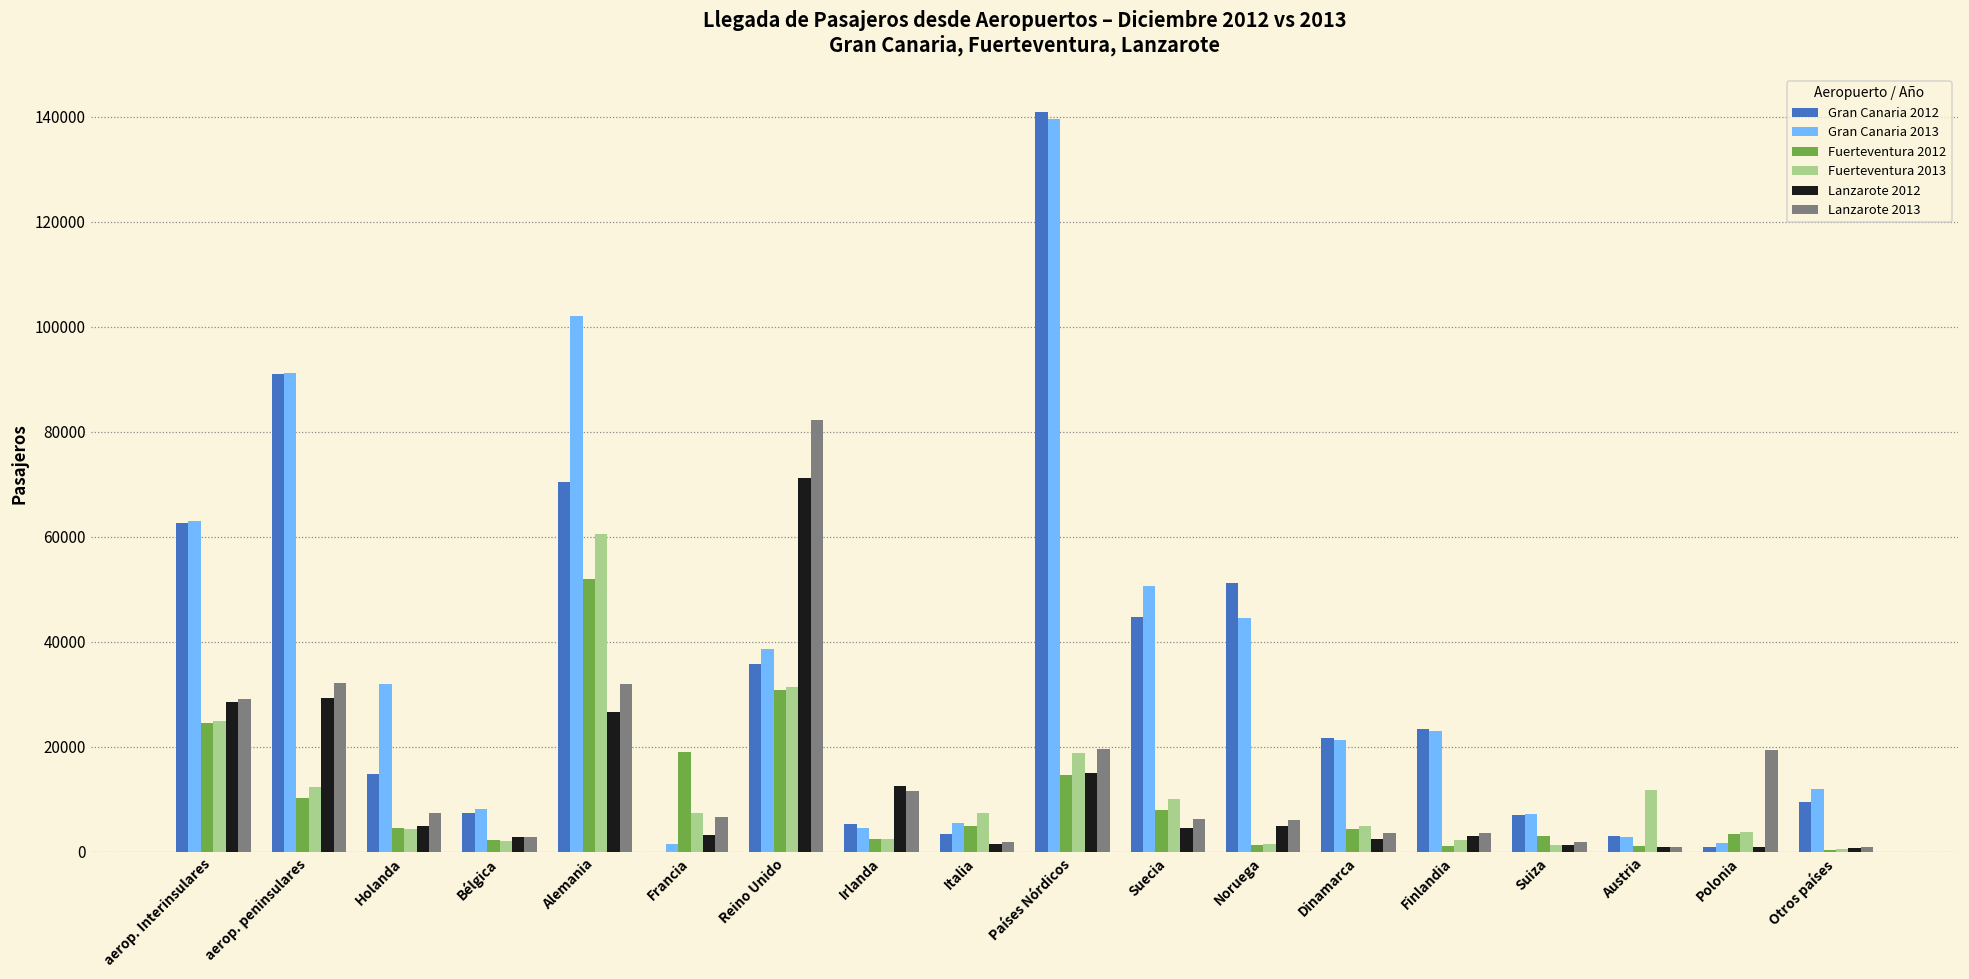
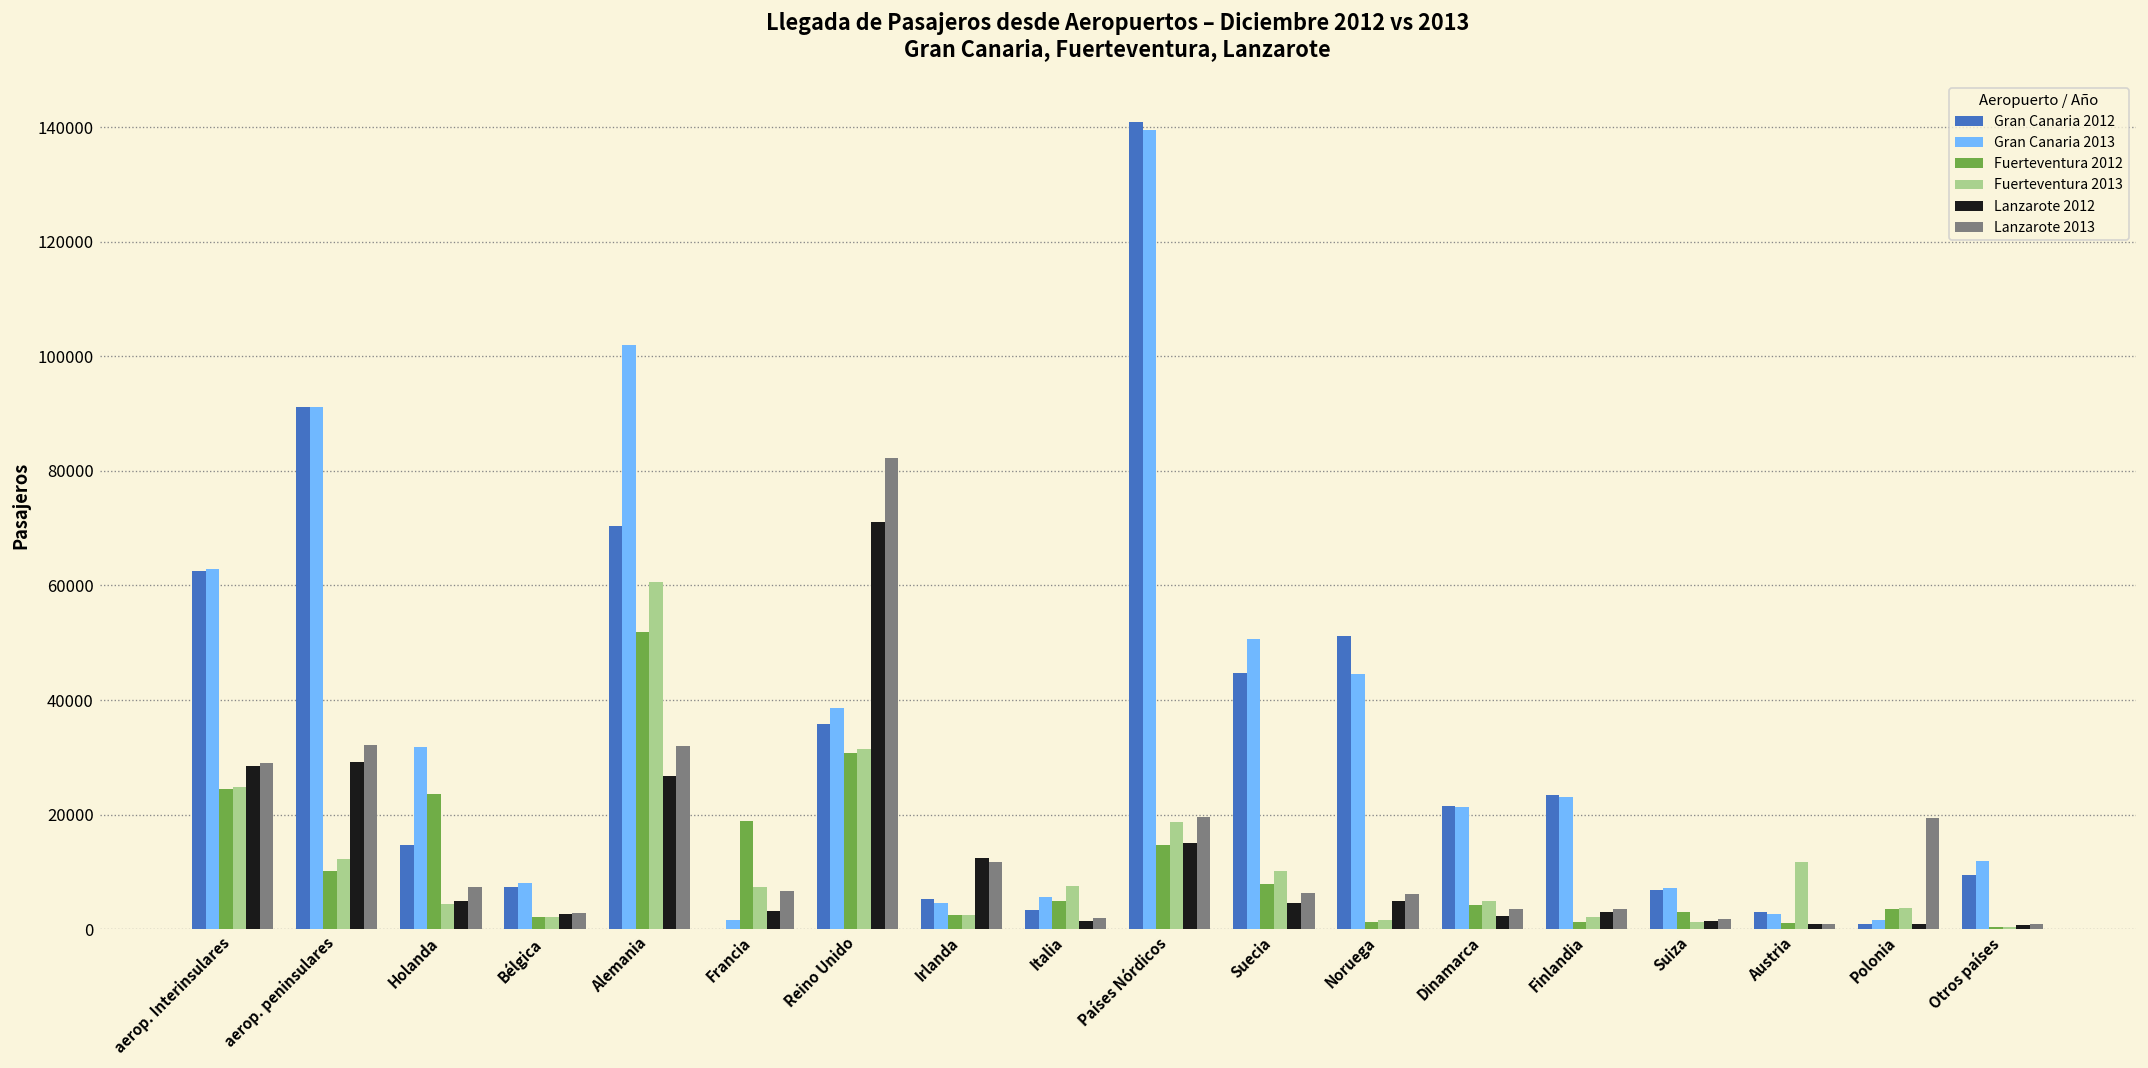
  {
    "Gran Canaria 2012": {
      "aerop. Interinsulares": 63000,
      "aerop. peninsulares": 91000,
      "Holanda": 15000,
      "Bélgica": 7000,
      "Alemania": 70000,
      "Francia": 0,
      "Reino Unido": 36000,
      "Irlanda": 5000,
      "Italia": 3000,
      "Países Nórdicos": 141000,
      "Suecia": 45000,
      "Noruega": 51000,
      "Dinamarca": 22000,
      "Finlandia": 23000,
      "Suiza": 7000,
      "Austria": 3000,
      "Polonia": 1000,
      "Otros países": 9000
    },
    "Gran Canaria 2013": {
      "aerop. Interinsulares": 63000,
      "aerop. peninsulares": 91000,
      "Holanda": 32000,
      "Bélgica": 8000,
      "Alemania": 102000,
      "Francia": 2000,
      "Reino Unido": 39000,
      "Irlanda": 5000,
      "Italia": 6000,
      "Países Nórdicos": 140000,
      "Suecia": 51000,
      "Noruega": 45000,
      "Dinamarca": 21000,
      "Finlandia": 23000,
      "Suiza": 7000,
      "Austria": 3000,
      "Polonia": 2000,
      "Otros países": 12000
    },
    "Fuerteventura 2012": {
      "aerop. Interinsulares": 25000,
      "aerop. peninsulares": 10000,
-     "Holanda": 5000,
+     "Holanda": 24000,
      "Bélgica": 2000,
      "Alemania": 52000,
      "Francia": 19000,
      "Reino Unido": 31000,
      "Irlanda": 2000,
      "Italia": 5000,
      "Países Nórdicos": 15000,
      "Suecia": 8000,
      "Noruega": 1000,
      "Dinamarca": 4000,
      "Finlandia": 1000,
      "Suiza": 3000,
      "Austria": 1000,
      "Polonia": 3000
    },
    "Fuerteventura 2013": {
      "aerop. Interinsulares": 25000,
      "aerop. peninsulares": 12000,
      "Holanda": 4000,
      "Bélgica": 2000,
      "Alemania": 61000,
      "Francia": 7000,
      "Reino Unido": 31000,
      "Irlanda": 2000,
      "Italia": 7000,
      "Países Nórdicos": 19000,
      "Suecia": 10000,
      "Noruega": 2000,
      "Dinamarca": 5000,
      "Finlandia": 2000,
      "Suiza": 1000,
      "Austria": 12000,
      "Polonia": 4000
    },
    "Lanzarote 2012": {
      "aerop. Interinsulares": 28000,
      "aerop. peninsulares": 29000,
      "Holanda": 5000,
      "Bélgica": 3000,
      "Alemania": 27000,
      "Francia": 3000,
      "Reino Unido": 71000,
      "Irlanda": 12000,
      "Italia": 2000,
      "Países Nórdicos": 15000,
      "Suecia": 5000,
      "Noruega": 5000,
      "Dinamarca": 2000,
      "Finlandia": 3000,
      "Suiza": 1000,
      "Austria": 1000,
      "Polonia": 1000,
      "Otros países": 1000
    },
    "Lanzarote 2013": {
      "aerop. Interinsulares": 29000,
      "aerop. peninsulares": 32000,
      "Holanda": 7000,
      "Bélgica": 3000,
      "Alemania": 32000,
      "Francia": 7000,
      "Reino Unido": 82000,
      "Irlanda": 12000,
      "Italia": 2000,
      "Países Nórdicos": 20000,
      "Suecia": 6000,
      "Noruega": 6000,
      "Dinamarca": 4000,
      "Finlandia": 4000,
      "Suiza": 2000,
      "Austria": 1000,
      "Polonia": 19000,
      "Otros países": 1000
    }
  }
